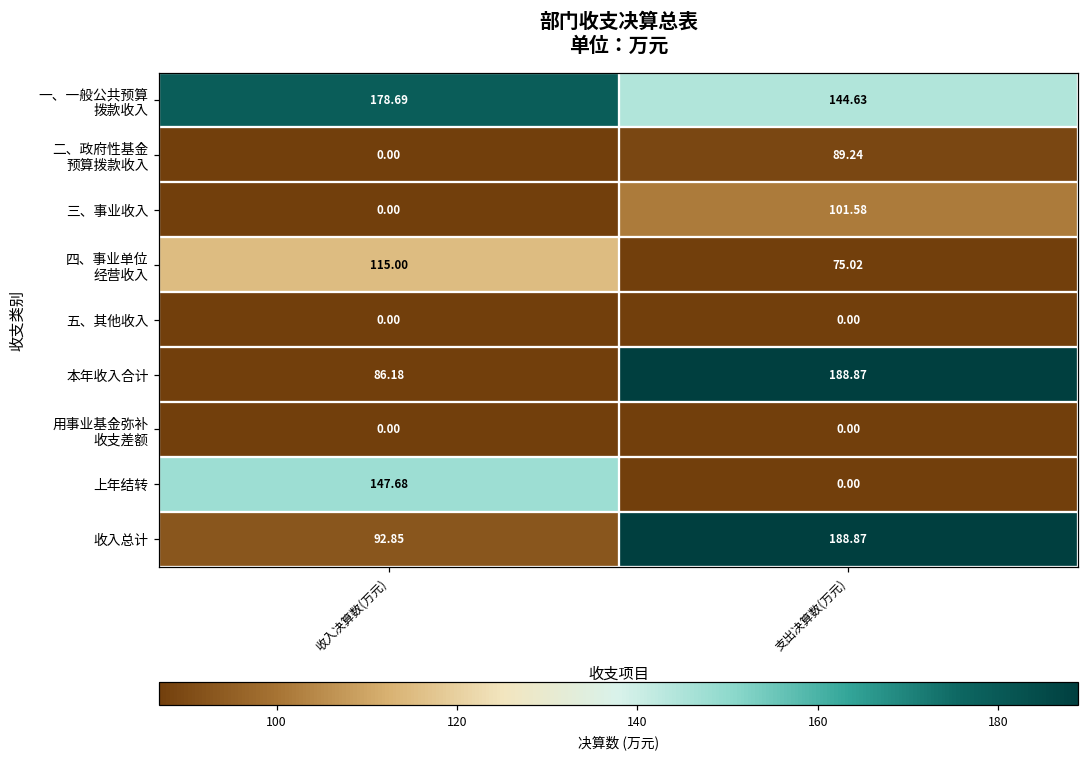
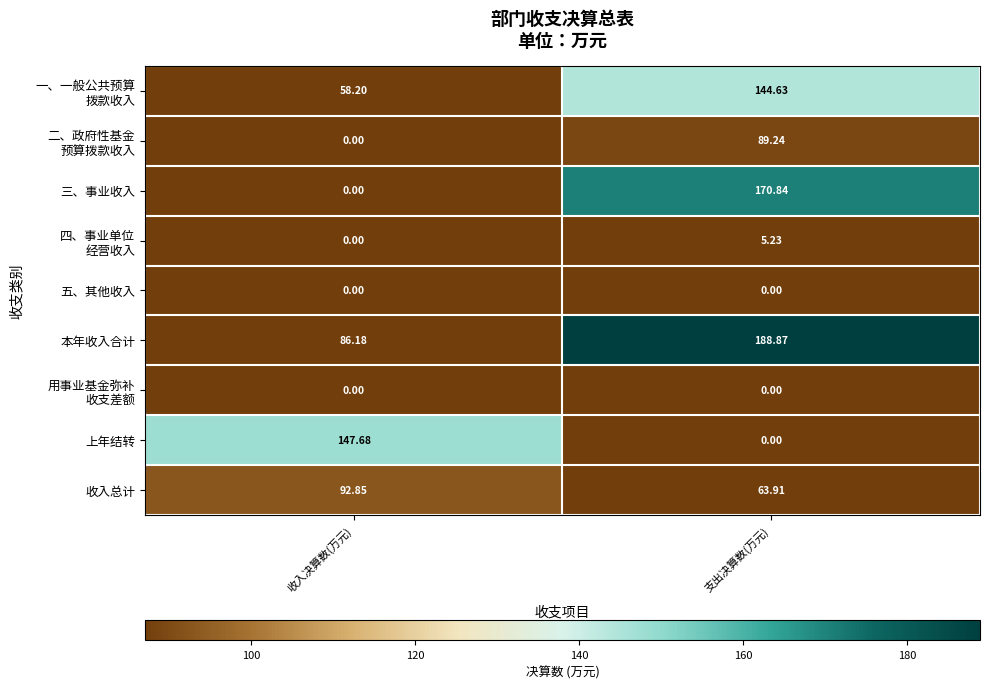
  {
    "一、一般公共预算 拨款收入": {
-     "收入决算数(万元)": 178.69,
+     "收入决算数(万元)": 58.20,
      "支出决算数(万元)": 144.63
    },
    "二、政府性基金 预算拨款收入": {
      "收入决算数(万元)": 0.00,
      "支出决算数(万元)": 89.24
    },
    "三、事业收入": {
      "收入决算数(万元)": 0.00,
-     "支出决算数(万元)": 101.58
+     "支出决算数(万元)": 170.84
    },
    "四、事业单位 经营收入": {
-     "收入决算数(万元)": 115.00,
-     "支出决算数(万元)": 75.02
+     "收入决算数(万元)": 0.00,
+     "支出决算数(万元)": 5.23
    },
    "五、其他收入": {
      "收入决算数(万元)": 0.00,
      "支出决算数(万元)": 0.00
    },
    "本年收入合计": {
      "收入决算数(万元)": 86.18,
      "支出决算数(万元)": 188.87
    },
    "用事业基金弥补 收支差额": {
      "收入决算数(万元)": 0.00,
      "支出决算数(万元)": 0.00
    },
    "上年结转": {
      "收入决算数(万元)": 147.68,
      "支出决算数(万元)": 0.00
    },
    "收入总计": {
      "收入决算数(万元)": 92.85,
-     "支出决算数(万元)": 188.87
+     "支出决算数(万元)": 63.91
    }
  }
